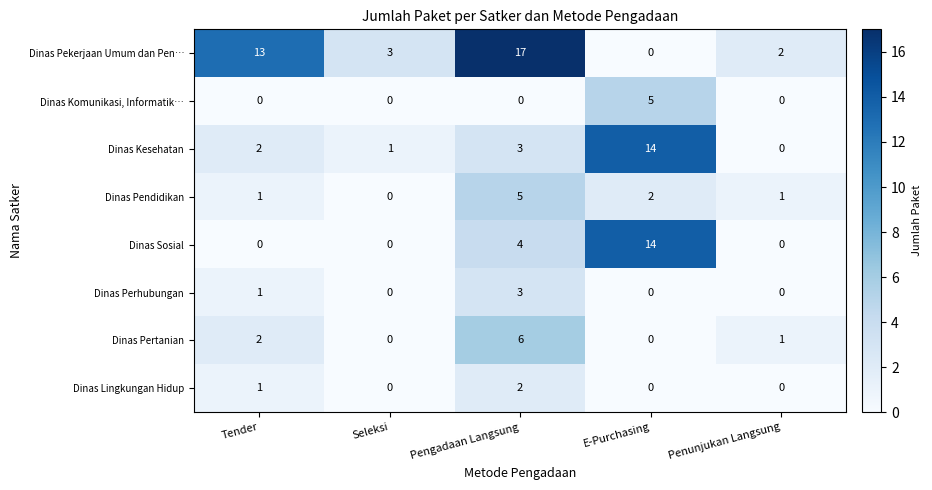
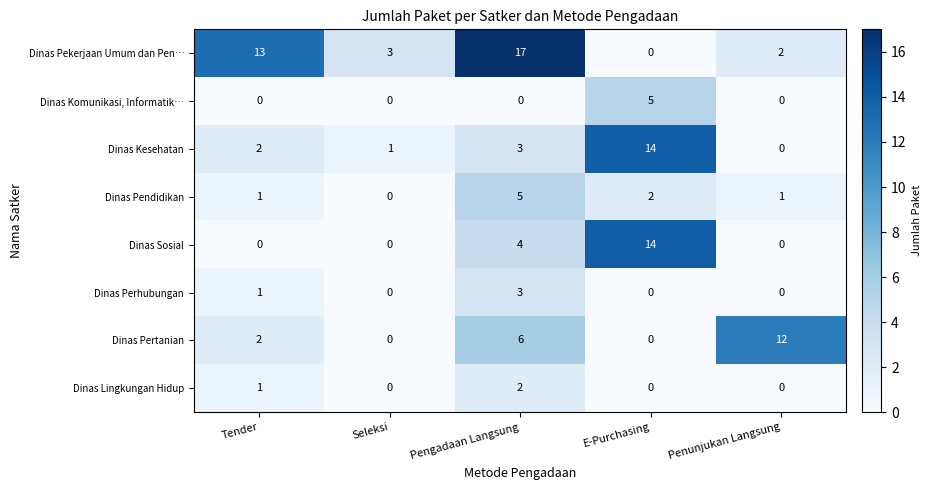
  {
    "Dinas Pekerjaan Umum dan Pen…": {
      "Tender": 13,
      "Seleksi": 3,
      "Pengadaan Langsung": 17,
      "E-Purchasing": 0,
      "Penunjukan Langsung": 2
    },
    "Dinas Komunikasi, Informatik…": {
      "Tender": 0,
      "Seleksi": 0,
      "Pengadaan Langsung": 0,
      "E-Purchasing": 5,
      "Penunjukan Langsung": 0
    },
    "Dinas Kesehatan": {
      "Tender": 2,
      "Seleksi": 1,
      "Pengadaan Langsung": 3,
      "E-Purchasing": 14,
      "Penunjukan Langsung": 0
    },
    "Dinas Pendidikan": {
      "Tender": 1,
      "Seleksi": 0,
      "Pengadaan Langsung": 5,
      "E-Purchasing": 2,
      "Penunjukan Langsung": 1
    },
    "Dinas Sosial": {
      "Tender": 0,
      "Seleksi": 0,
      "Pengadaan Langsung": 4,
      "E-Purchasing": 14,
      "Penunjukan Langsung": 0
    },
    "Dinas Perhubungan": {
      "Tender": 1,
      "Seleksi": 0,
      "Pengadaan Langsung": 3,
      "E-Purchasing": 0,
      "Penunjukan Langsung": 0
    },
    "Dinas Pertanian": {
      "Tender": 2,
      "Seleksi": 0,
      "Pengadaan Langsung": 6,
      "E-Purchasing": 0,
-     "Penunjukan Langsung": 1
+     "Penunjukan Langsung": 12
    },
    "Dinas Lingkungan Hidup": {
      "Tender": 1,
      "Seleksi": 0,
      "Pengadaan Langsung": 2,
      "E-Purchasing": 0,
      "Penunjukan Langsung": 0
    }
  }
